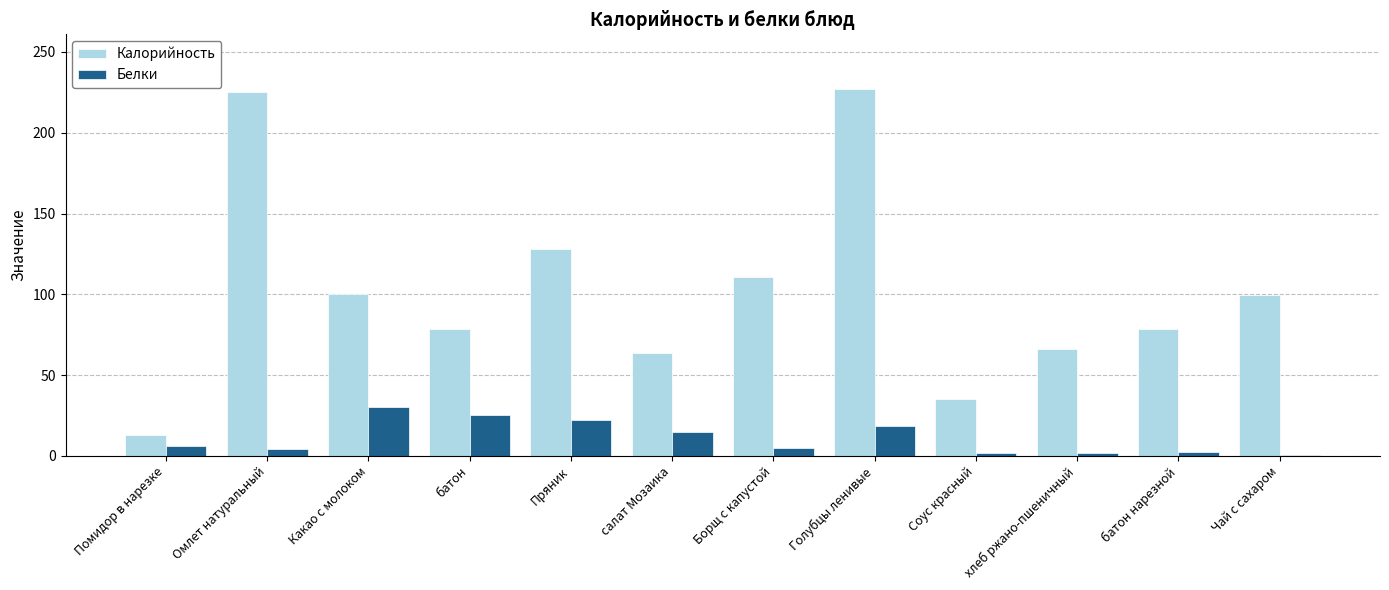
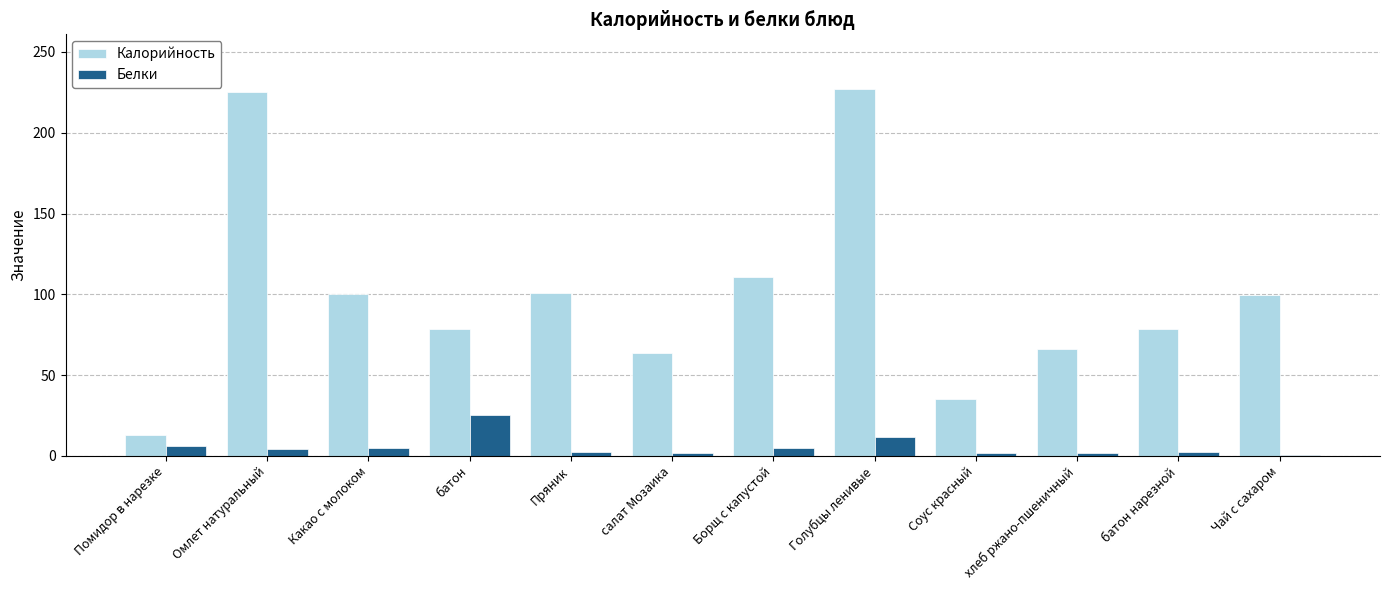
  {
    "Калорийность": {
      "Помидор в нарезке": 13,
      "Омлет натуральный": 226,
      "Какао с молоком": 100,
      "батон": 79,
-     "Пряник": 128,
+     "Пряник": 101,
      "салат Мозаика": 64,
      "Борщ с капустой": 110,
      "Голубцы ленивые": 227,
      "Соус красный": 35,
      "хлеб ржано-пшеничный": 66,
      "батон нарезной": 79,
      "Чай с сахаром": 100
    },
    "Белки": {
      "Помидор в нарезке": 6,
      "Омлет натуральный": 5,
-     "Какао с молоком": 30,
+     "Какао с молоком": 5,
      "батон": 25,
-     "Пряник": 22,
-     "салат Мозаика": 15,
+     "Пряник": 2,
+     "салат Мозаика": 2,
      "Борщ с капустой": 5,
-     "Голубцы ленивые": 18,
+     "Голубцы ленивые": 12,
      "Соус красный": 2,
      "хлеб ржано-пшеничный": 2,
      "батон нарезной": 2
    }
  }
